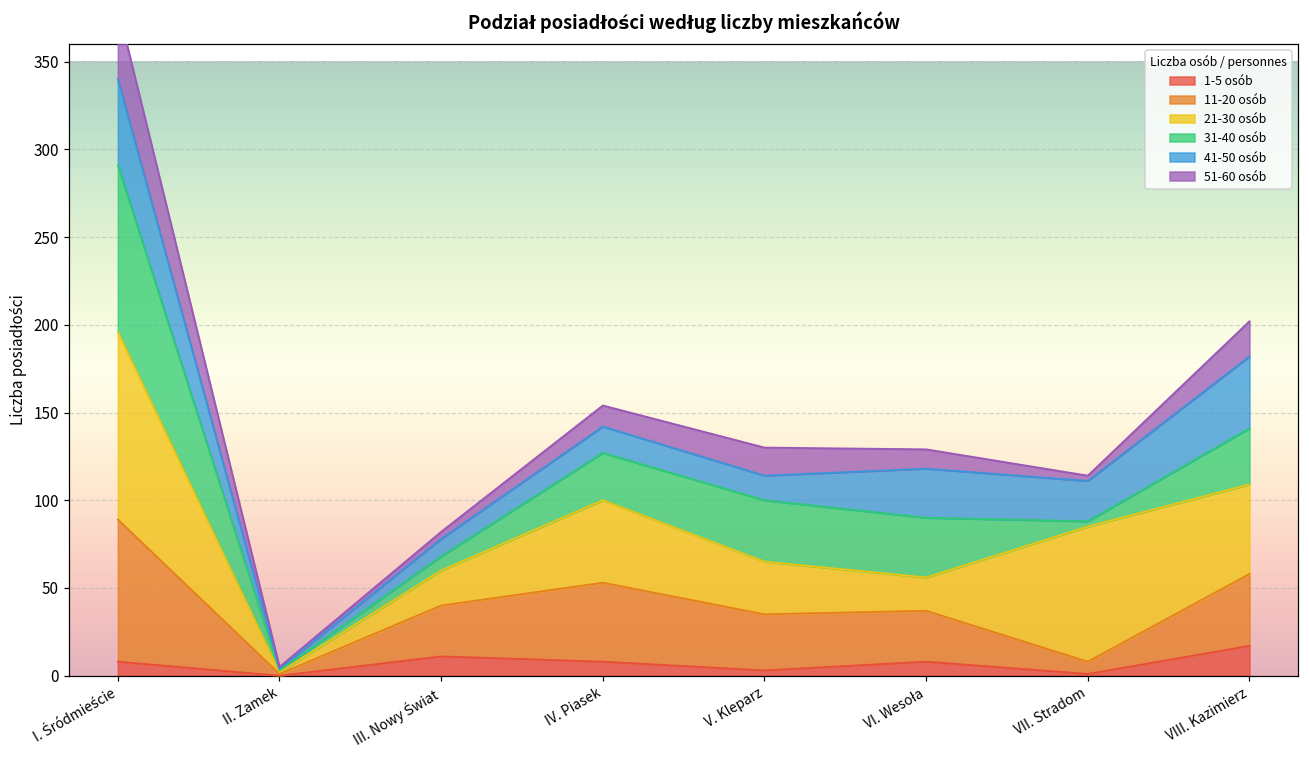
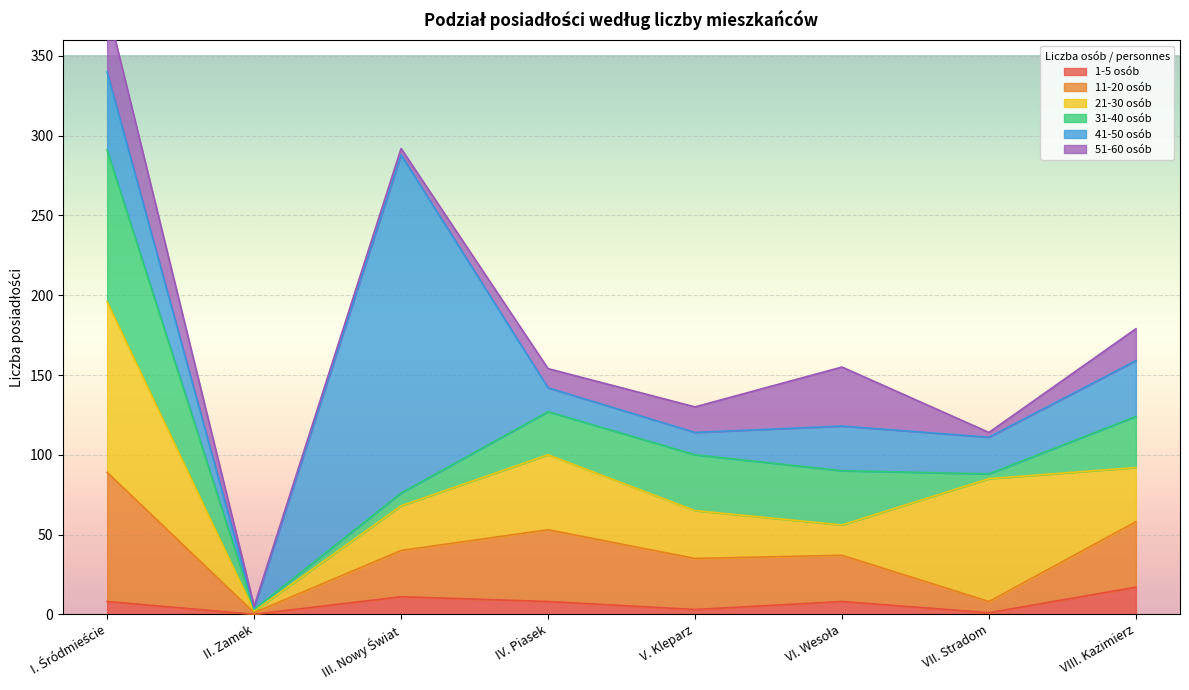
  {
    "21-30 osób": {
      "I. Śródmieście": 107,
-     "III. Nowy Świat": 20,
+     "III. Nowy Świat": 28,
      "IV. Piasek": 47,
      "V. Kleparz": 30,
      "VI. Wesoła": 19,
      "VII. Stradom": 77,
-     "VIII. Kazimierz": 51
+     "VIII. Kazimierz": 34
    },
    "31-40 osób": {
      "I. Śródmieście": 95,
      "III. Nowy Świat": 8,
      "IV. Piasek": 27,
      "V. Kleparz": 35,
      "VI. Wesoła": 34,
      "VII. Stradom": 3,
      "VIII. Kazimierz": 32
    },
    "41-50 osób": {
      "I. Śródmieście": 49,
-     "III. Nowy Świat": 10,
+     "III. Nowy Świat": 212,
      "IV. Piasek": 15,
      "V. Kleparz": 14,
      "VI. Wesoła": 28,
      "VII. Stradom": 23,
-     "VIII. Kazimierz": 41
+     "VIII. Kazimierz": 35
    },
    "51-60 osób": {
      "III. Nowy Świat": 4,
      "IV. Piasek": 12,
      "V. Kleparz": 16,
-     "VI. Wesoła": 11,
+     "VI. Wesoła": 37,
      "VII. Stradom": 3,
      "VIII. Kazimierz": 20
    }
  }
